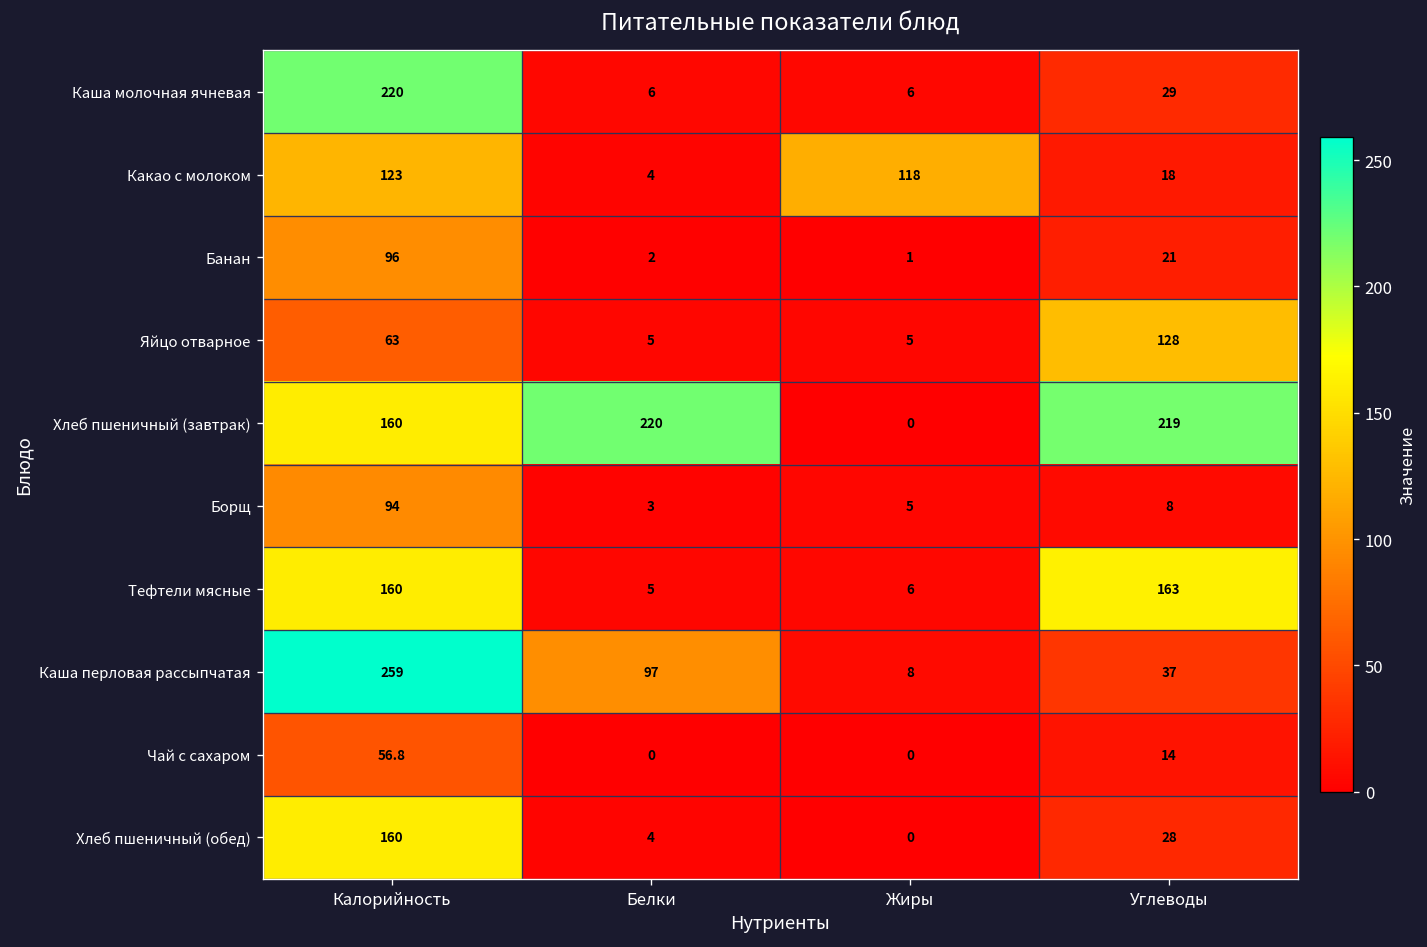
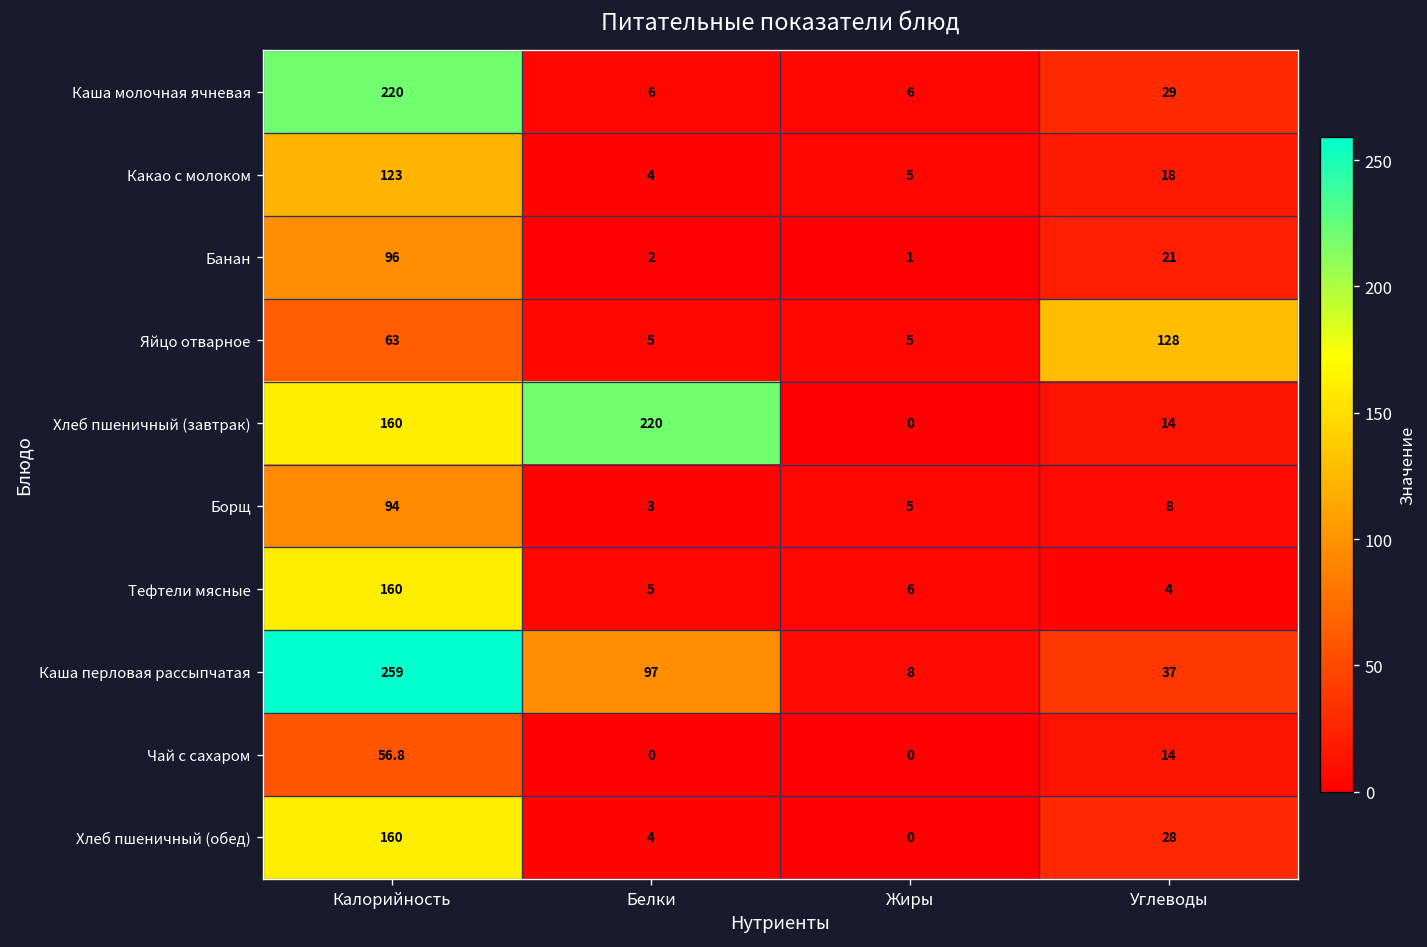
  {
    "Каша молочная ячневая": {
      "Калорийность": 220,
      "Белки": 6,
      "Жиры": 6,
      "Углеводы": 29
    },
    "Какао с молоком": {
      "Калорийность": 123,
      "Белки": 4,
-     "Жиры": 118,
+     "Жиры": 5,
      "Углеводы": 18
    },
    "Банан": {
      "Калорийность": 96,
      "Белки": 2,
      "Жиры": 1,
      "Углеводы": 21
    },
    "Яйцо отварное": {
      "Калорийность": 63,
      "Белки": 5,
      "Жиры": 5,
      "Углеводы": 128
    },
    "Хлеб пшеничный (завтрак)": {
      "Калорийность": 160,
      "Белки": 220,
      "Жиры": 0,
-     "Углеводы": 219
+     "Углеводы": 14
    },
    "Борщ": {
      "Калорийность": 94,
      "Белки": 3,
      "Жиры": 5,
      "Углеводы": 8
    },
    "Тефтели мясные": {
      "Калорийность": 160,
      "Белки": 5,
      "Жиры": 6,
-     "Углеводы": 163
+     "Углеводы": 4
    },
    "Каша перловая рассыпчатая": {
      "Калорийность": 259,
      "Белки": 97,
      "Жиры": 8,
      "Углеводы": 37
    },
    "Чай с сахаром": {
      "Калорийность": 56.8,
      "Белки": 0,
      "Жиры": 0,
      "Углеводы": 14
    },
    "Хлеб пшеничный (обед)": {
      "Калорийность": 160,
      "Белки": 4,
      "Жиры": 0,
      "Углеводы": 28
    }
  }
